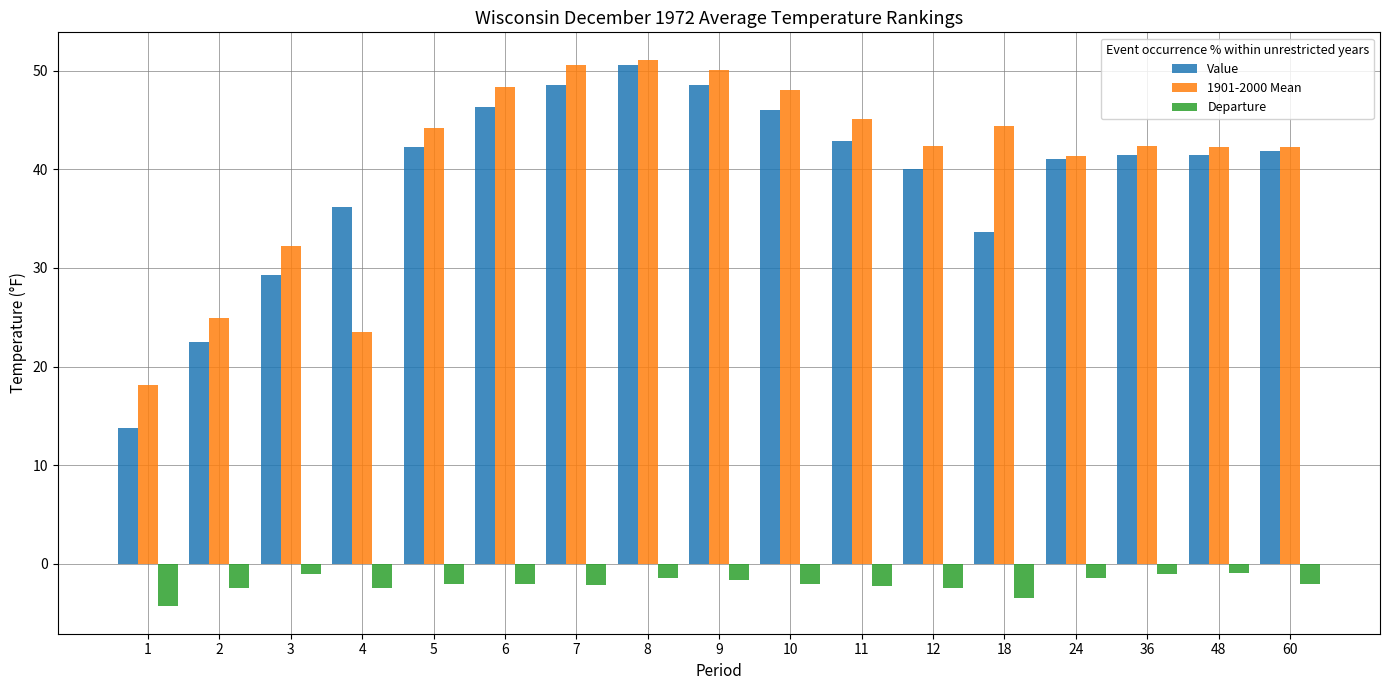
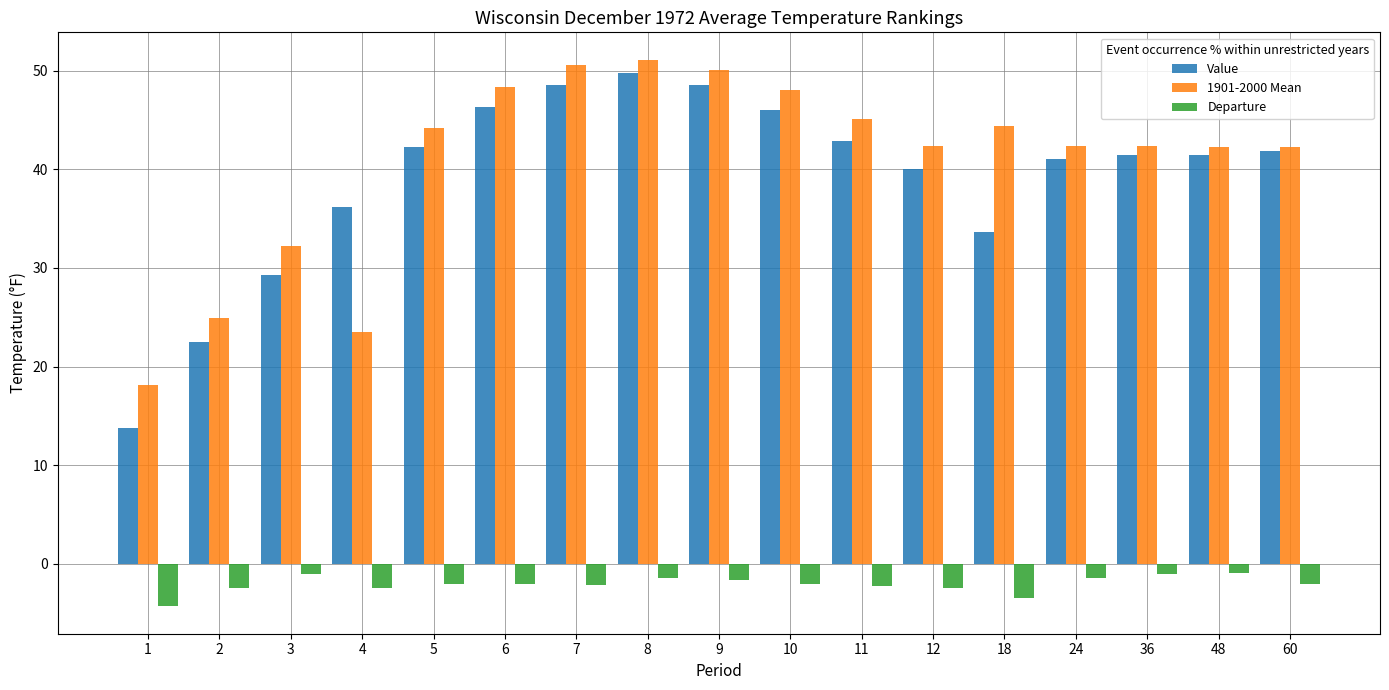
  {
    "Value": {
      "1": 14,
      "2": 23,
      "3": 29,
      "4": 36,
      "5": 42,
      "6": 46,
      "7": 49,
-     "8": 51,
+     "8": 50,
      "9": 49,
      "10": 46,
      "11": 43,
      "12": 40,
      "18": 34,
      "24": 41,
      "36": 41,
      "48": 41,
      "60": 42
    },
    "1901-2000 Mean": {
      "1": 18,
      "2": 25,
      "3": 32,
      "4": 24,
      "5": 44,
      "6": 48,
      "7": 51,
      "8": 51,
      "9": 50,
      "10": 48,
      "11": 45,
      "12": 42,
      "18": 44,
-     "24": 41,
+     "24": 42,
      "36": 42,
      "48": 42,
      "60": 42
    },
    "Departure": {
      "1": -4,
      "2": -2,
      "3": -1,
      "4": -2,
      "5": -2,
      "6": -2,
      "7": -2,
      "8": -1,
      "9": -2,
      "10": -2,
      "11": -2,
      "12": -2,
      "18": -4,
      "24": -1,
      "36": -1,
      "48": -1,
      "60": -2
    }
  }
